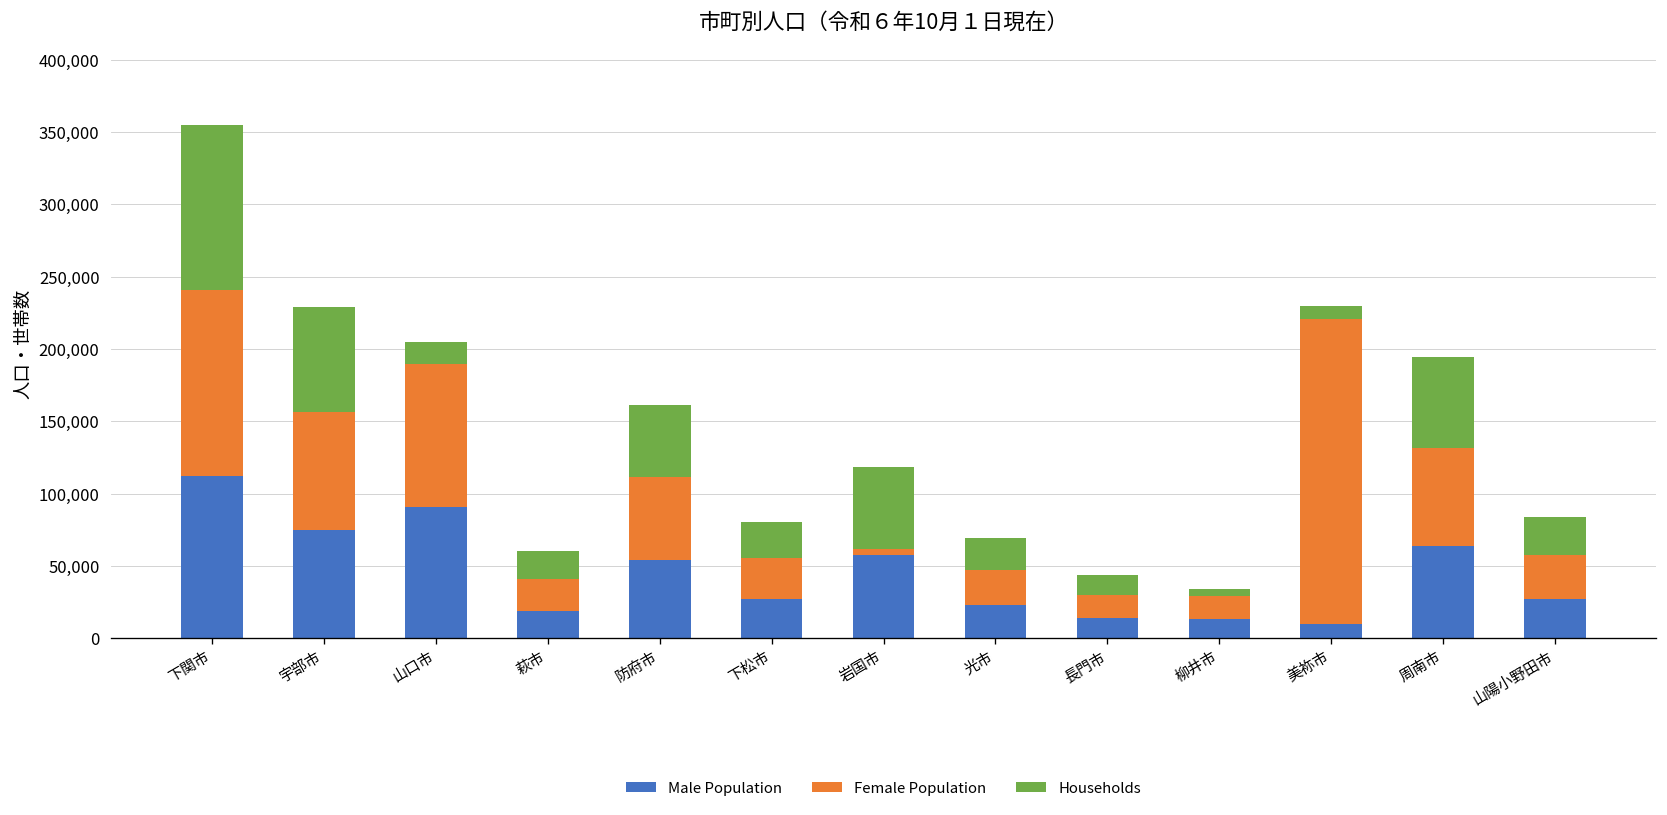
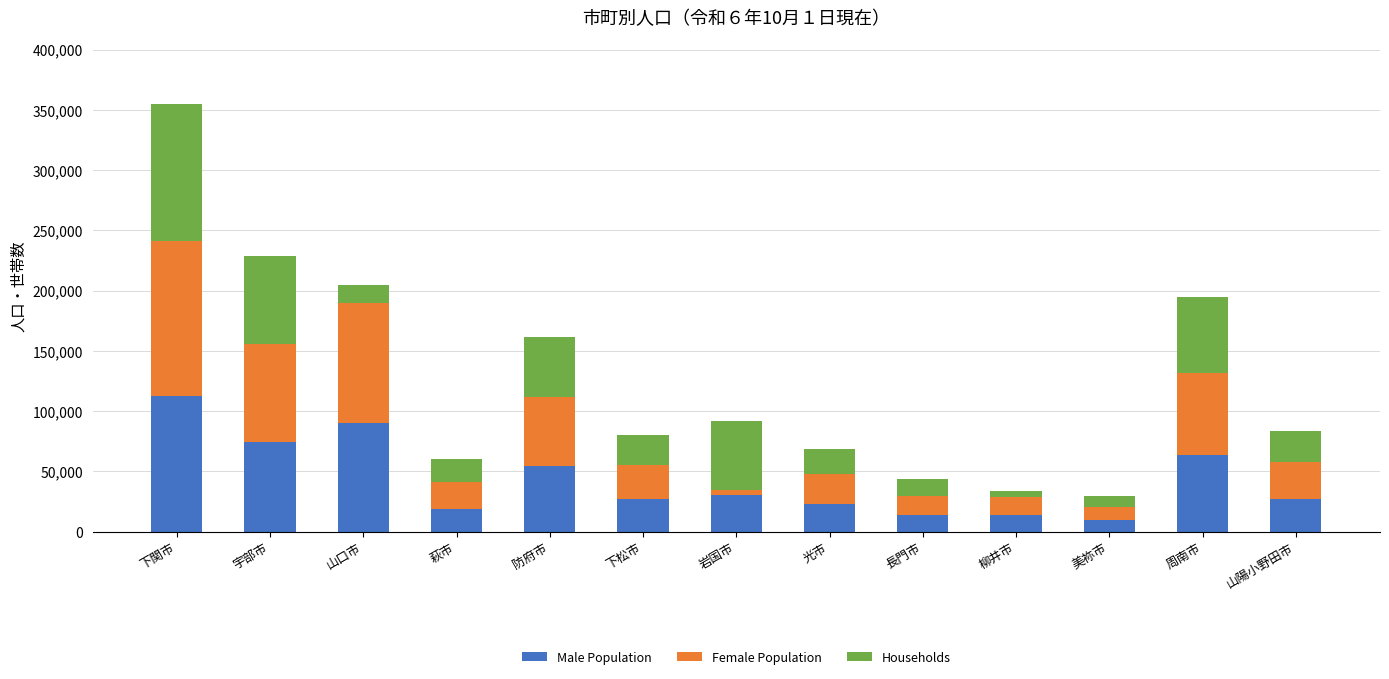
  {
    "Male Population": {
      "下関市": "112,000",
      "宇部市": "75,000",
      "山口市": "90,000",
      "萩市": "19,000",
      "防府市": "54,000",
      "下松市": "27,000",
-     "岩国市": "58,000",
+     "岩国市": "31,000",
      "光市": "23,000",
      "長門市": "14,000",
      "柳井市": "14,000",
      "美祢市": "10,000",
      "周南市": "64,000",
      "山陽小野田市": "27,000"
    },
    "Female Population": {
      "下関市": "129,000",
      "宇部市": "81,000",
      "山口市": "99,000",
      "萩市": "22,000",
      "防府市": "57,000",
      "下松市": "28,000",
      "岩国市": "4,000",
      "光市": "25,000",
      "長門市": "16,000",
      "柳井市": "15,000",
-     "美祢市": "211,000",
+     "美祢市": "11,000",
      "周南市": "67,000",
      "山陽小野田市": "30,000"
    },
    "Households": {
      "下関市": "114,000",
      "宇部市": "73,000",
      "山口市": "15,000",
      "萩市": "20,000",
      "防府市": "50,000",
      "下松市": "25,000",
      "岩国市": "57,000",
      "光市": "21,000",
      "長門市": "14,000",
      "柳井市": "5,000",
      "美祢市": "9,000",
      "周南市": "63,000",
      "山陽小野田市": "26,000"
    }
  }
